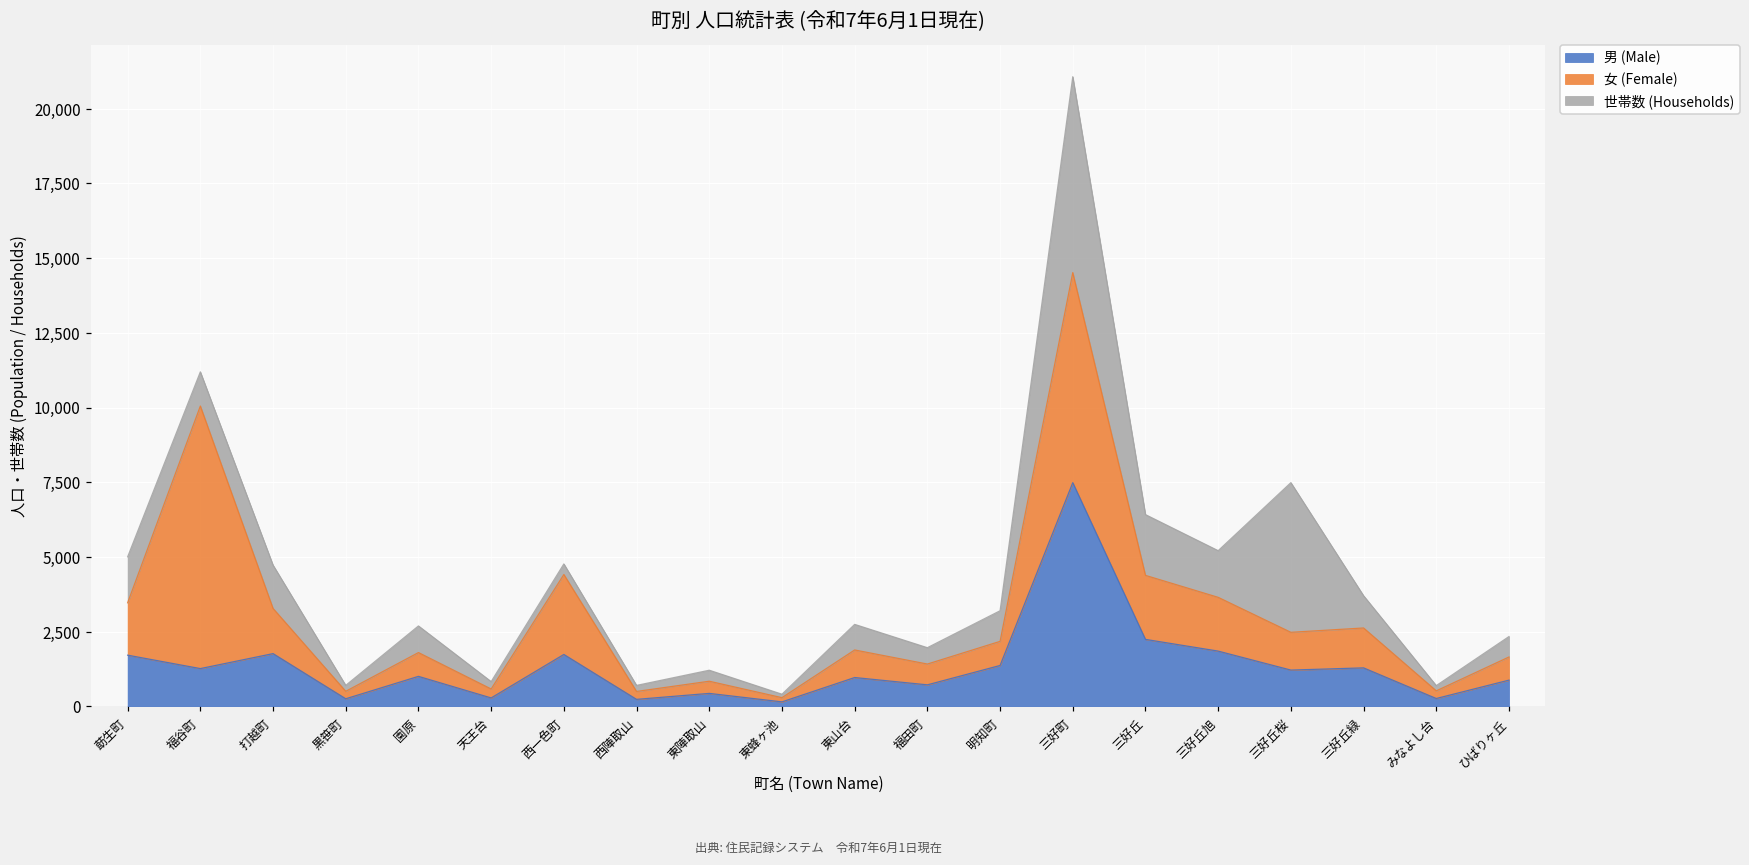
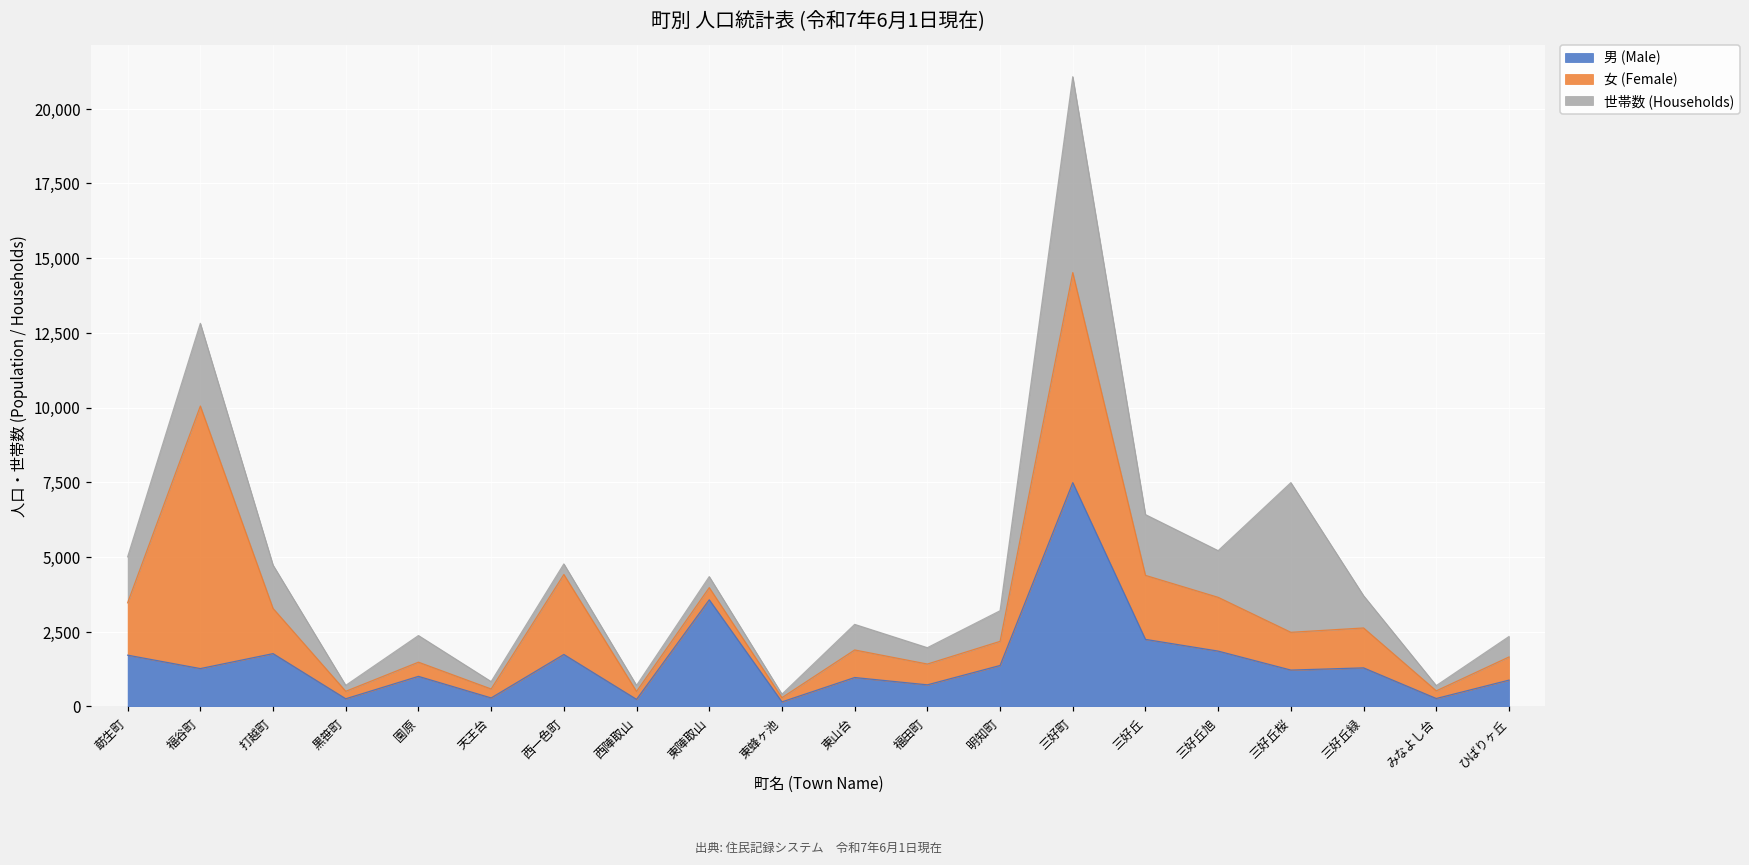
  {
    "男 (Male)": {
      "莇生町": "1,700",
      "福谷町": "1,300",
      "打越町": "1,800",
      "黒笹町": "300",
      "園原": "1,000",
      "天王台": "300",
      "西一色町": "1,700",
      "西陣取山": "200",
-     "東陣取山": "400",
+     "東陣取山": "3,600",
      "東蜂ヶ池": "200",
      "東山台": "1,000",
      "福田町": "700",
      "明知町": "1,400",
      "三好町": "7,500",
      "三好丘": "2,200",
      "三好丘旭": "1,800",
      "三好丘桜": "1,200",
      "三好丘緑": "1,300",
      "みなよし台": "300",
      "ひばりヶ丘": "900"
    },
    "女 (Female)": {
      "莇生町": "1,800",
      "福谷町": "8,800",
      "打越町": "1,500",
      "黒笹町": "300",
-     "園原": "800",
+     "園原": "500",
      "天王台": "300",
      "西一色町": "2,700",
      "西陣取山": "300",
      "東陣取山": "400",
      "東蜂ヶ池": "100",
      "東山台": "900",
      "福田町": "700",
      "明知町": "800",
      "三好町": "7,000",
      "三好丘": "2,100",
      "三好丘旭": "1,800",
      "三好丘桜": "1,300",
      "三好丘緑": "1,300",
      "みなよし台": "300",
      "ひばりヶ丘": "800"
    },
    "世帯数 (Households)": {
      "莇生町": "1,500",
-     "福谷町": "1,100",
+     "福谷町": "2,800",
      "打越町": "1,400",
      "黒笹町": "200",
      "園原": "900",
      "天王台": "200",
      "西一色町": "400",
      "西陣取山": "200",
      "東陣取山": "400",
      "東蜂ヶ池": "100",
      "東山台": "900",
      "福田町": "500",
      "明知町": "1,000",
      "三好町": "6,600",
      "三好丘": "2,000",
      "三好丘旭": "1,600",
      "三好丘桜": "5,000",
      "三好丘緑": "1,100",
      "みなよし台": "200",
      "ひばりヶ丘": "700"
    }
  }
